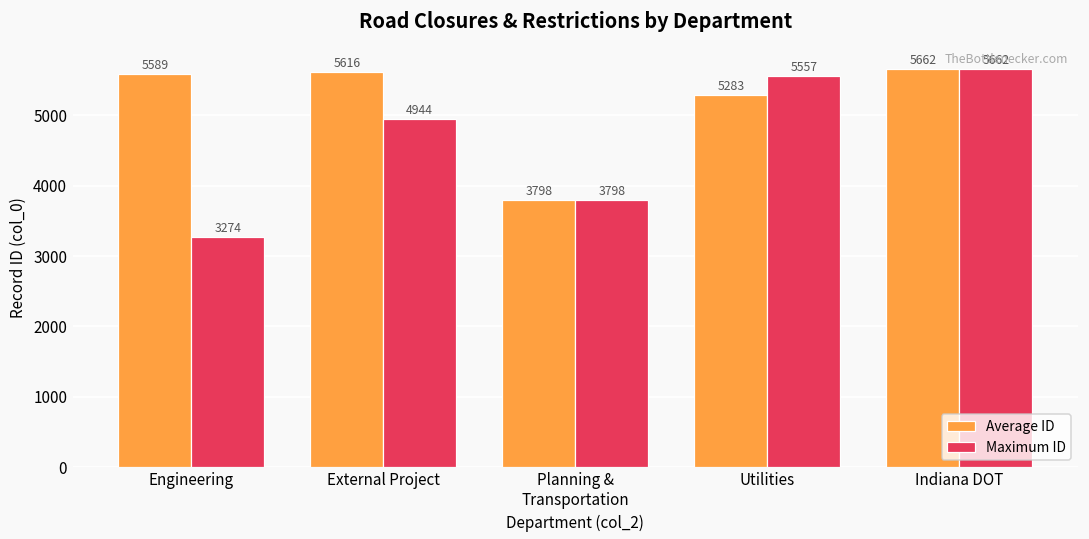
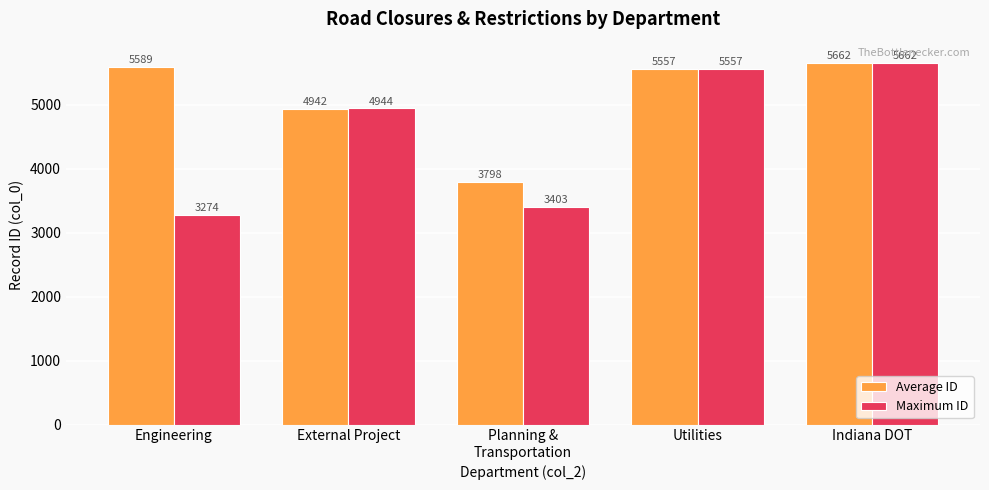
  {
    "Average ID": {
      "Engineering": 5589,
-     "External Project": 5616,
+     "External Project": 4942,
      "Planning & Transportation": 3798,
-     "Utilities": 5283,
+     "Utilities": 5557,
      "Indiana DOT": 5662
    },
    "Maximum ID": {
      "Engineering": 3274,
      "External Project": 4944,
-     "Planning & Transportation": 3798,
+     "Planning & Transportation": 3403,
      "Utilities": 5557
    }
  }
